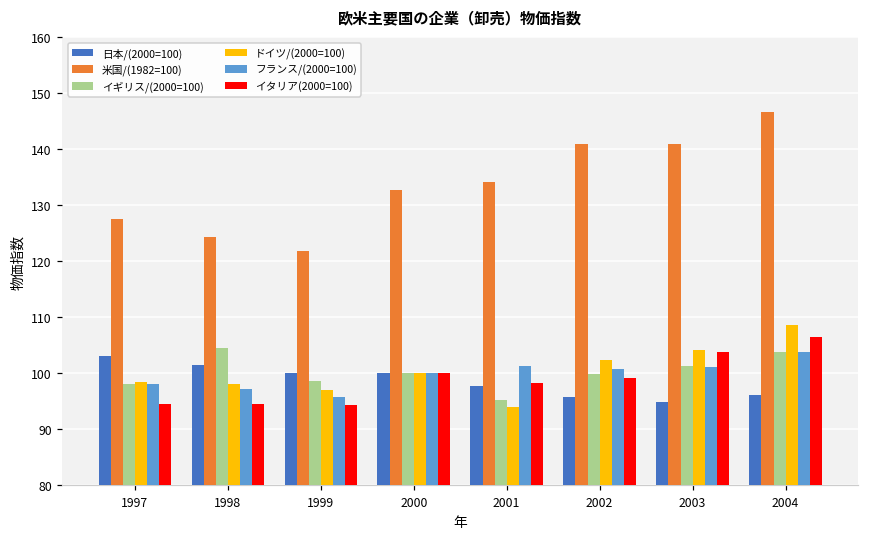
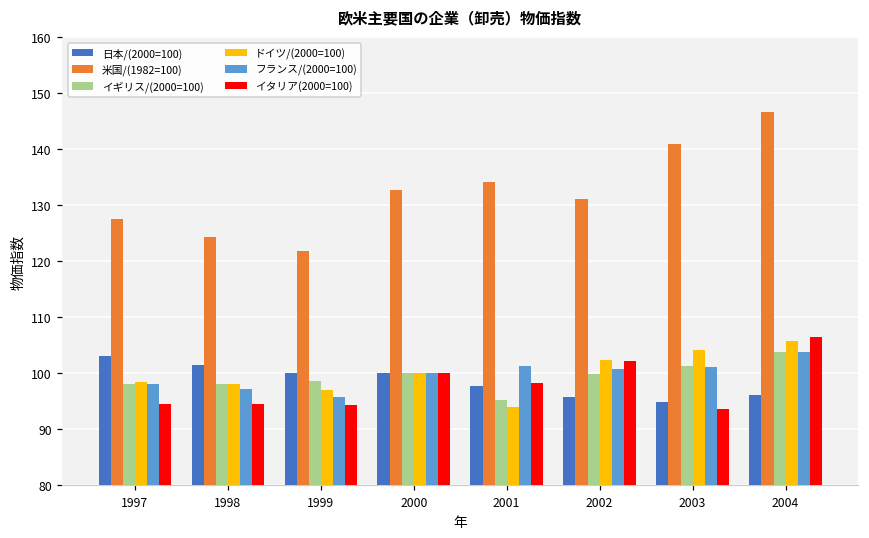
  {
    "米国/(1982=100)": {
      "1997": 128,
      "1998": 124,
      "1999": 122,
      "2000": 133,
      "2001": 134,
-     "2002": 141,
+     "2002": 131,
      "2003": 141,
      "2004": 147
    },
    "イギリス/(2000=100)": {
      "1997": 98,
-     "1998": 105,
+     "1998": 98,
      "1999": 99,
      "2000": 100,
      "2001": 95,
      "2002": 100,
      "2003": 101,
      "2004": 104
    },
    "ドイツ/(2000=100)": {
      "1997": 98,
      "1998": 98,
      "1999": 97,
      "2000": 100,
      "2001": 94,
      "2002": 102,
      "2003": 104,
-     "2004": 109
+     "2004": 106
    },
    "イタリア(2000=100)": {
      "1997": 94,
      "1998": 95,
      "1999": 94,
      "2000": 100,
      "2001": 98,
-     "2002": 99,
-     "2003": 104,
+     "2002": 102,
+     "2003": 94,
      "2004": 107
    }
  }
